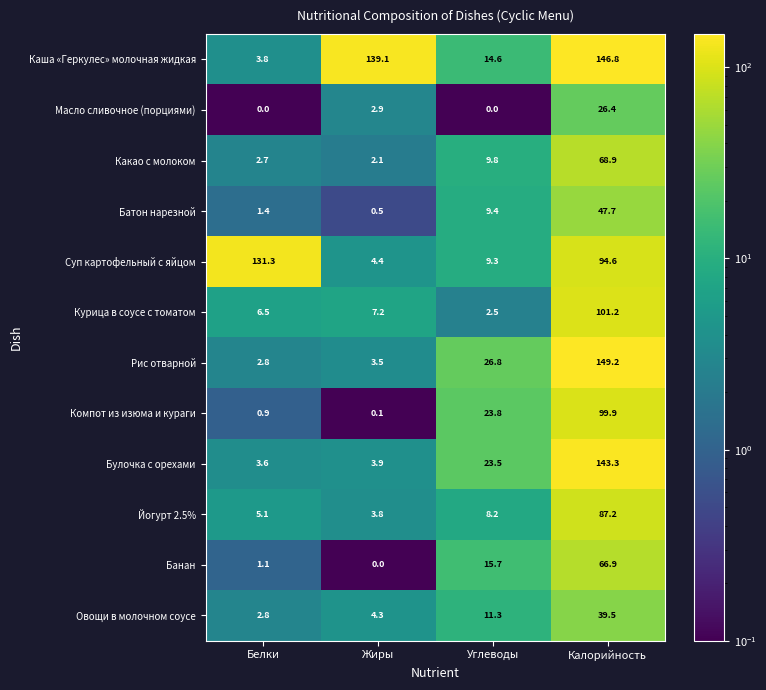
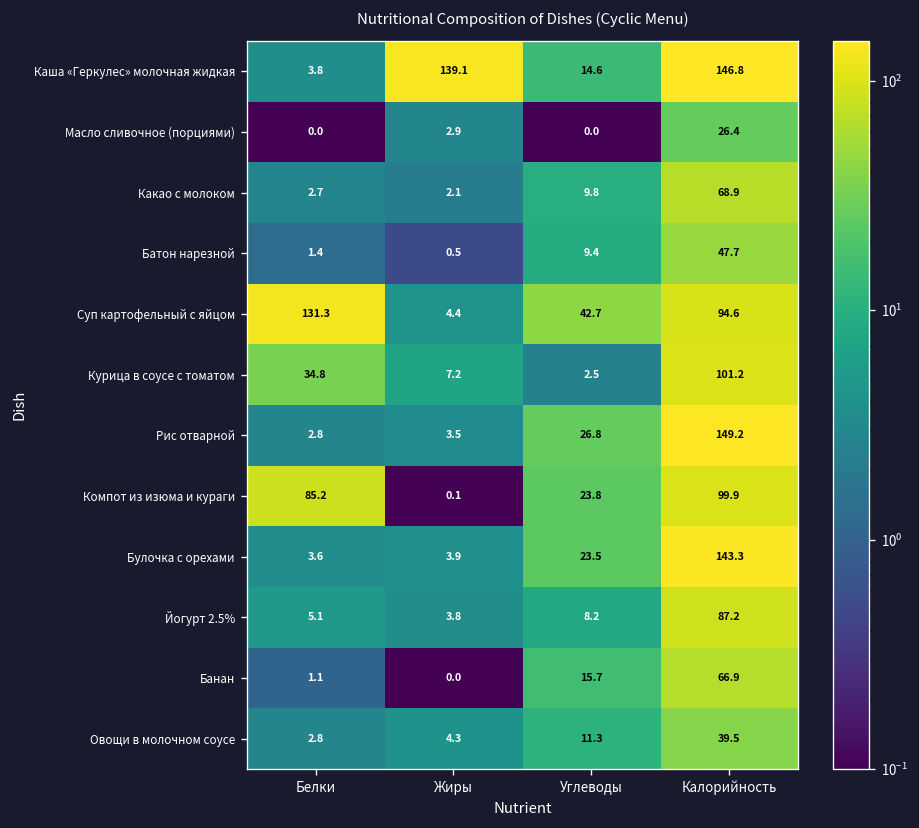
  {
    "Каша «Геркулес» молочная жидкая": {
      "Белки": 3.8,
      "Жиры": 139.1,
      "Углеводы": 14.6,
      "Калорийность": 146.8
    },
    "Масло сливочное (порциями)": {
      "Белки": 0.0,
      "Жиры": 2.9,
      "Углеводы": 0.0,
      "Калорийность": 26.4
    },
    "Какао с молоком": {
      "Белки": 2.7,
      "Жиры": 2.1,
      "Углеводы": 9.8,
      "Калорийность": 68.9
    },
    "Батон нарезной": {
      "Белки": 1.4,
      "Жиры": 0.5,
      "Углеводы": 9.4,
      "Калорийность": 47.7
    },
    "Суп картофельный с яйцом": {
      "Белки": 131.3,
      "Жиры": 4.4,
-     "Углеводы": 9.3,
+     "Углеводы": 42.7,
      "Калорийность": 94.6
    },
    "Курица в соусе с томатом": {
-     "Белки": 6.5,
+     "Белки": 34.8,
      "Жиры": 7.2,
      "Углеводы": 2.5,
      "Калорийность": 101.2
    },
    "Рис отварной": {
      "Белки": 2.8,
      "Жиры": 3.5,
      "Углеводы": 26.8,
      "Калорийность": 149.2
    },
    "Компот из изюма и кураги": {
-     "Белки": 0.9,
+     "Белки": 85.2,
      "Жиры": 0.1,
      "Углеводы": 23.8,
      "Калорийность": 99.9
    },
    "Булочка с орехами": {
      "Белки": 3.6,
      "Жиры": 3.9,
      "Углеводы": 23.5,
      "Калорийность": 143.3
    },
    "Йогурт 2.5%": {
      "Белки": 5.1,
      "Жиры": 3.8,
      "Углеводы": 8.2,
      "Калорийность": 87.2
    },
    "Банан": {
      "Белки": 1.1,
      "Жиры": 0.0,
      "Углеводы": 15.7,
      "Калорийность": 66.9
    },
    "Овощи в молочном соусе": {
      "Белки": 2.8,
      "Жиры": 4.3,
      "Углеводы": 11.3,
      "Калорийность": 39.5
    }
  }
